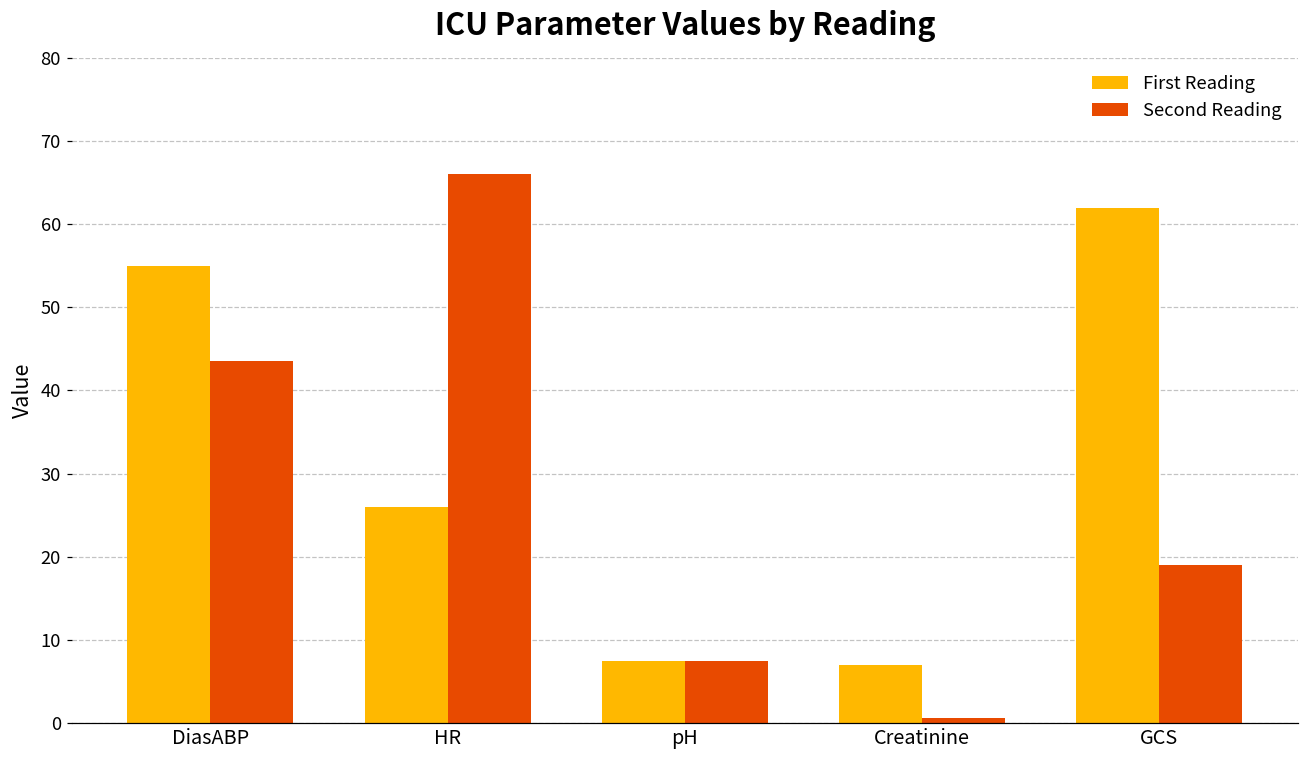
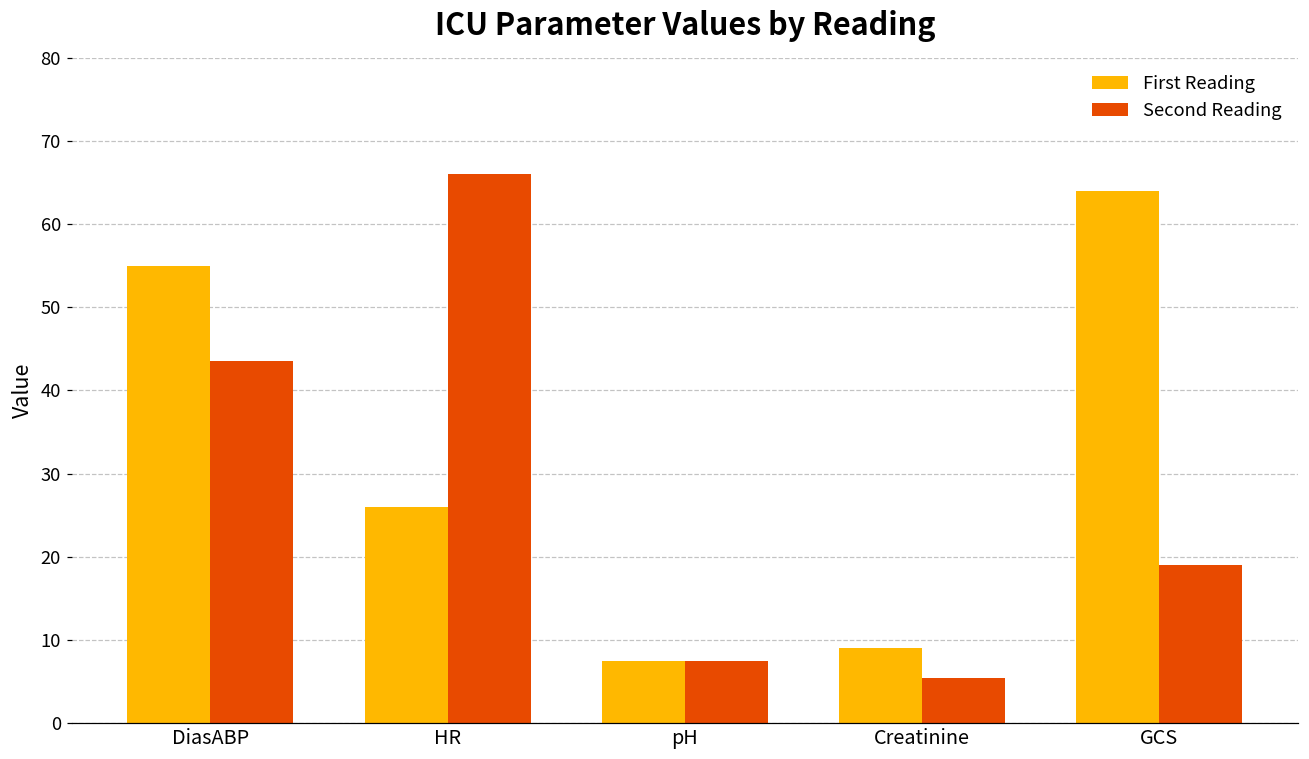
  {
    "First Reading": {
      "DiasABP": 55,
      "HR": 26,
      "pH": 7,
-     "Creatinine": 7,
-     "GCS": 62
+     "Creatinine": 9,
+     "GCS": 64
    },
    "Second Reading": {
      "DiasABP": 44,
      "HR": 66,
      "pH": 7,
-     "Creatinine": 1,
+     "Creatinine": 5,
      "GCS": 19
    }
  }
